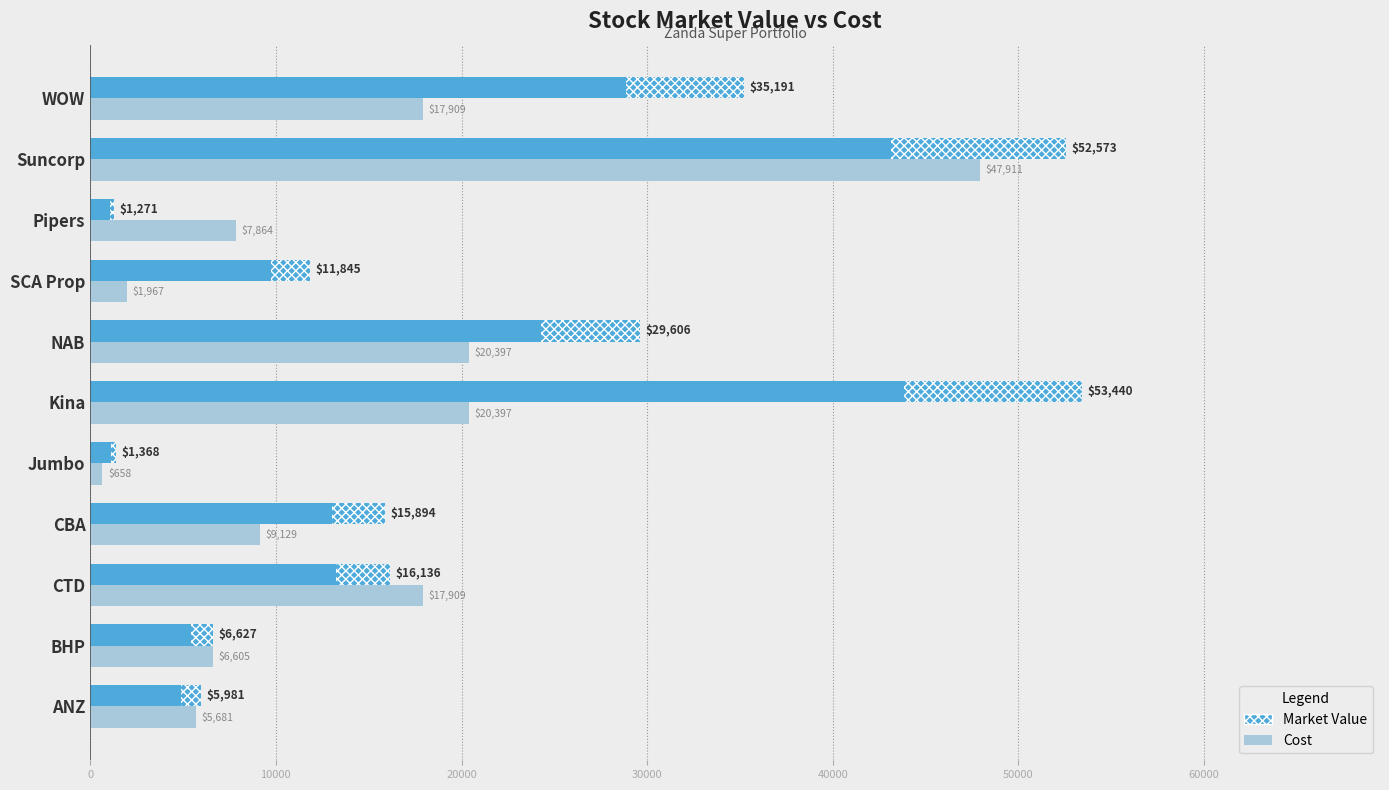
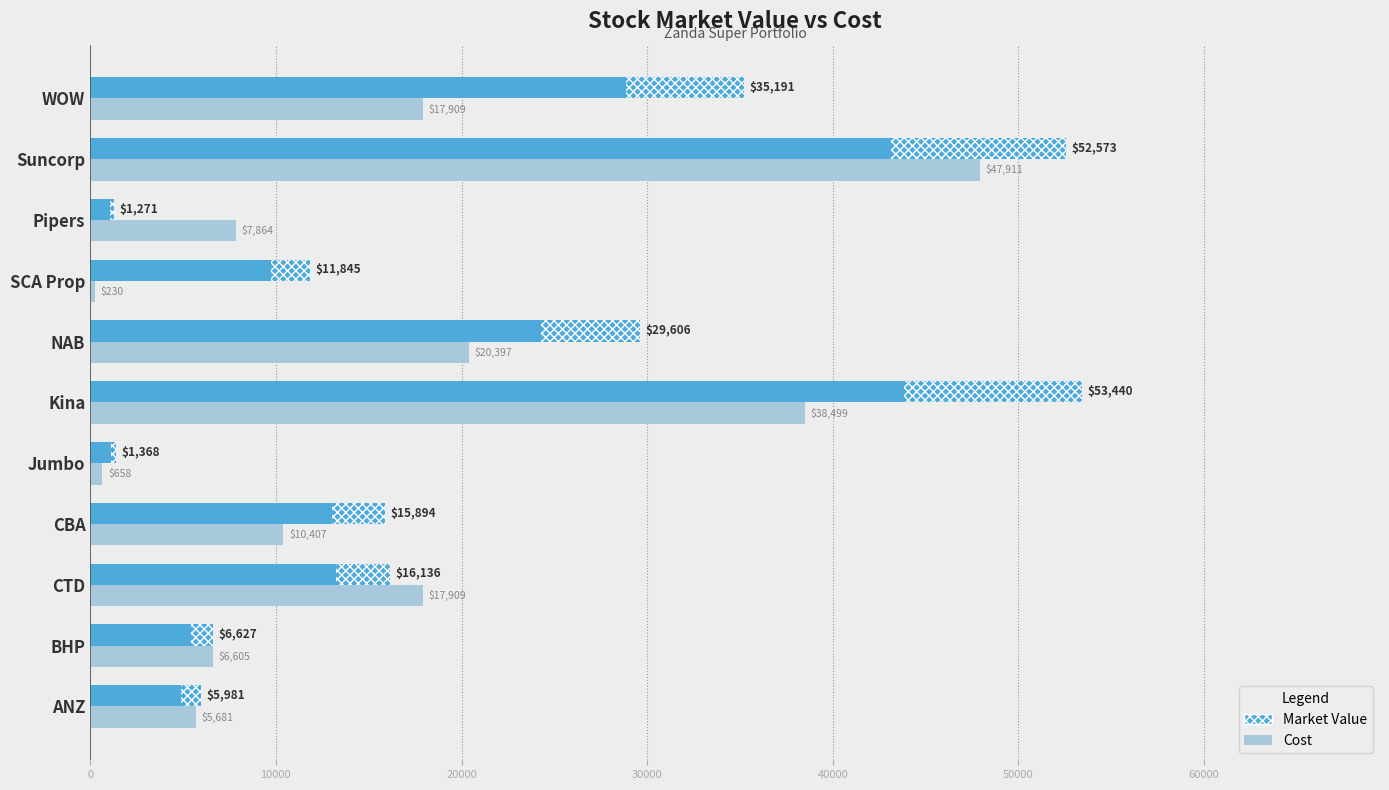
  {
    "Cost": {
      "WOW": "$17,909",
      "Suncorp": "$47,911",
      "Pipers": "$7,864",
-     "SCA Prop": "$1,967",
+     "SCA Prop": "$230",
      "NAB": "$20,397",
-     "Kina": "$20,397",
+     "Kina": "$38,499",
      "Jumbo": "$658",
-     "CBA": "$9,129",
+     "CBA": "$10,407",
      "CTD": "$17,909",
      "BHP": "$6,605",
      "ANZ": "$5,681"
    }
  }
